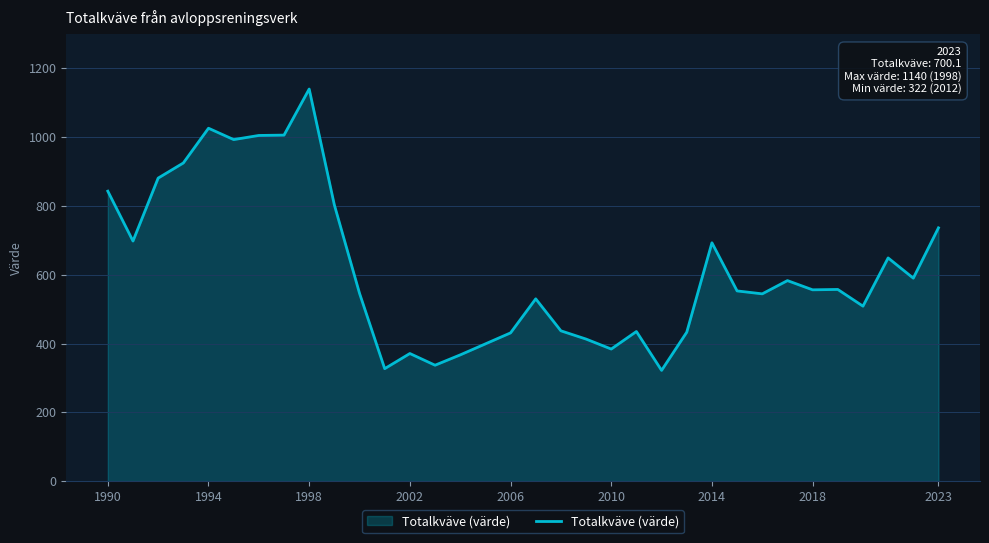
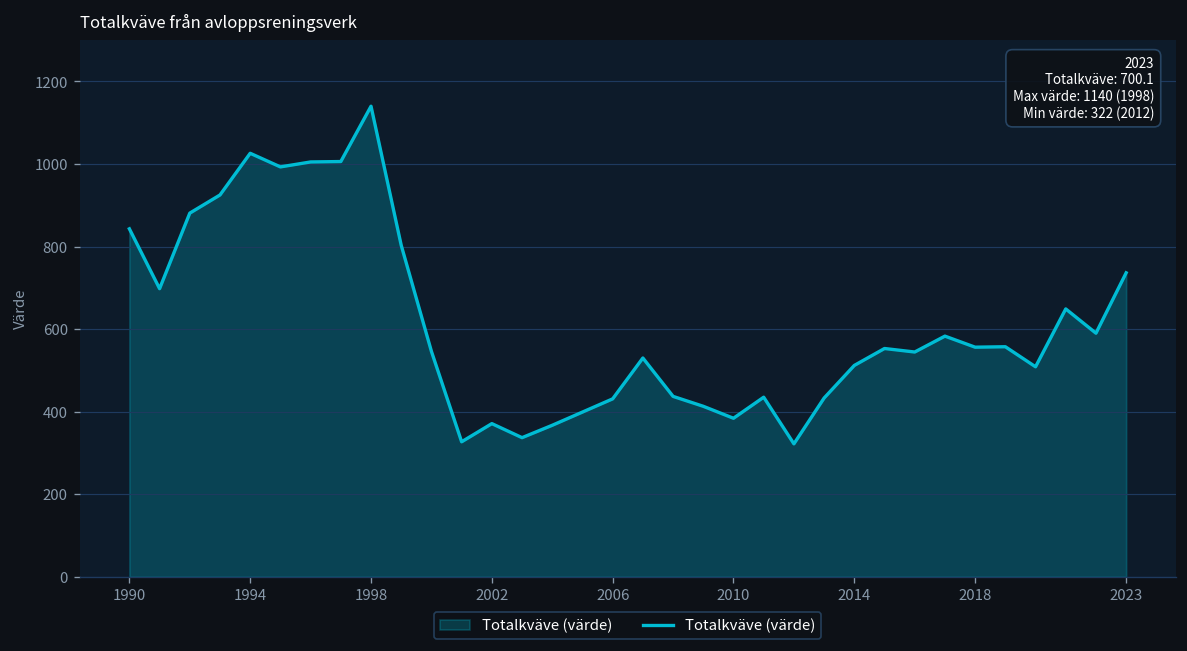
  {
    "1990": 840,
    "1994": 1030,
    "1998": 1140,
    "2002": 370,
    "2006": 430,
    "2010": 380,
-   "2014": 690,
+   "2014": 510,
    "2018": 560,
    "2023": 740
  }
